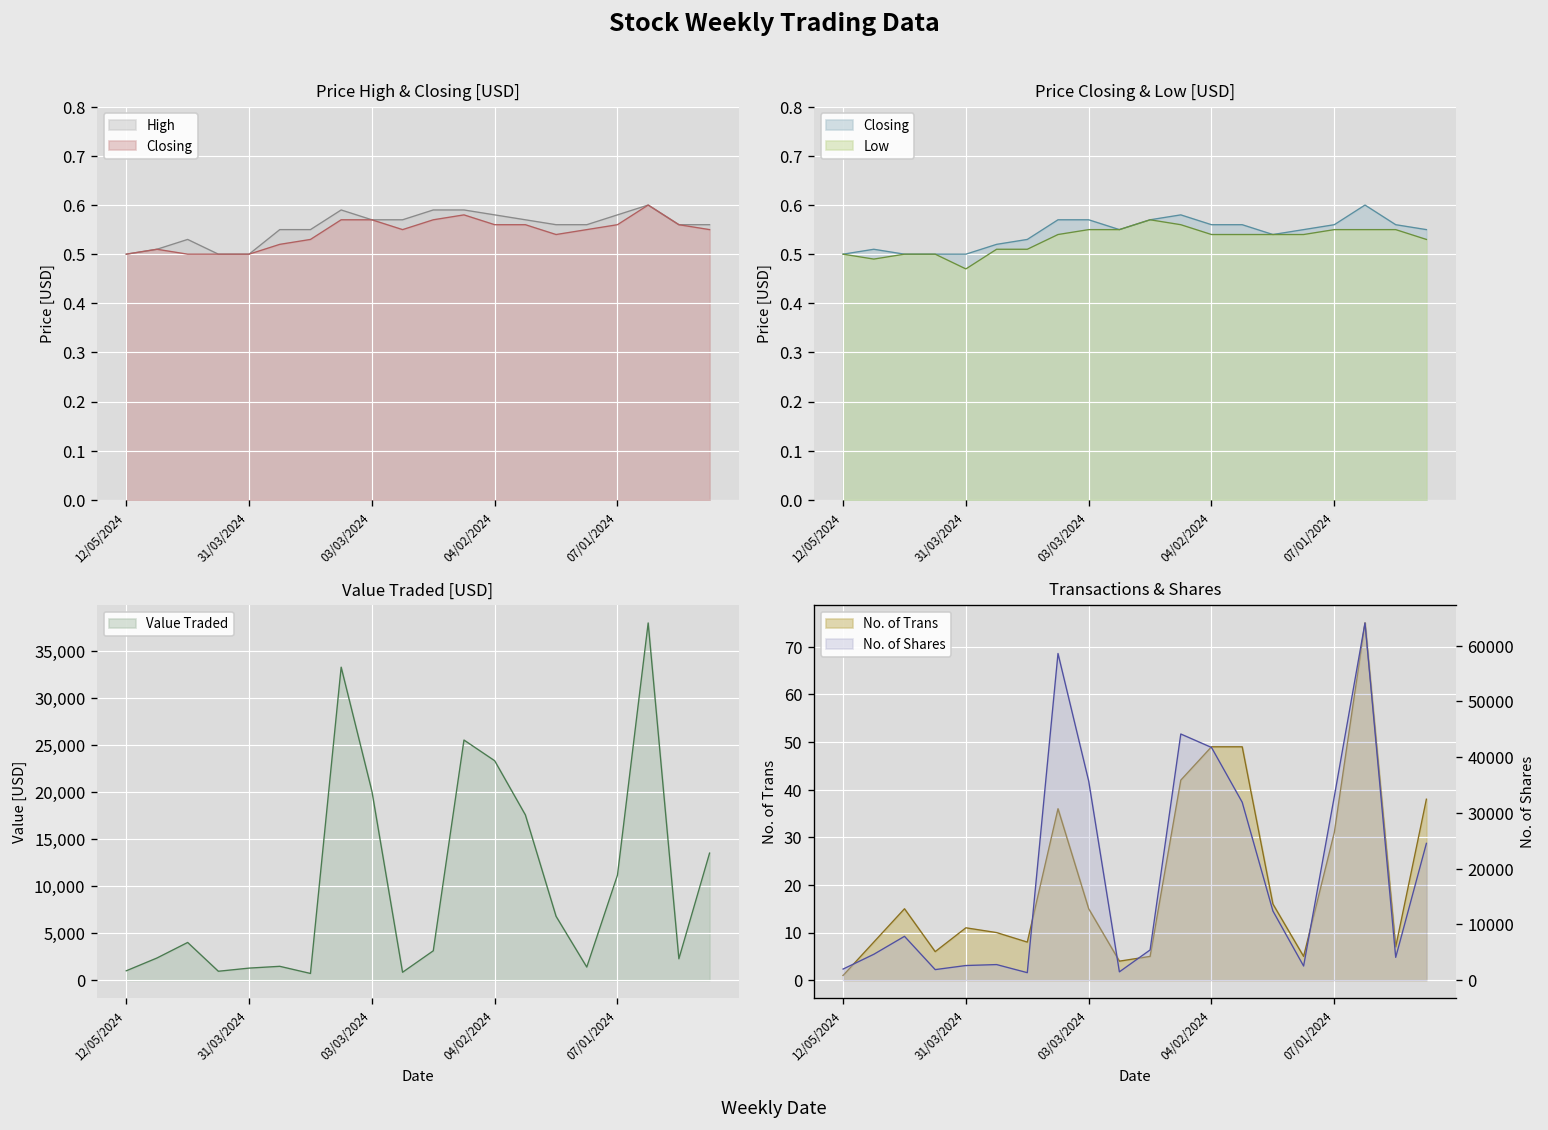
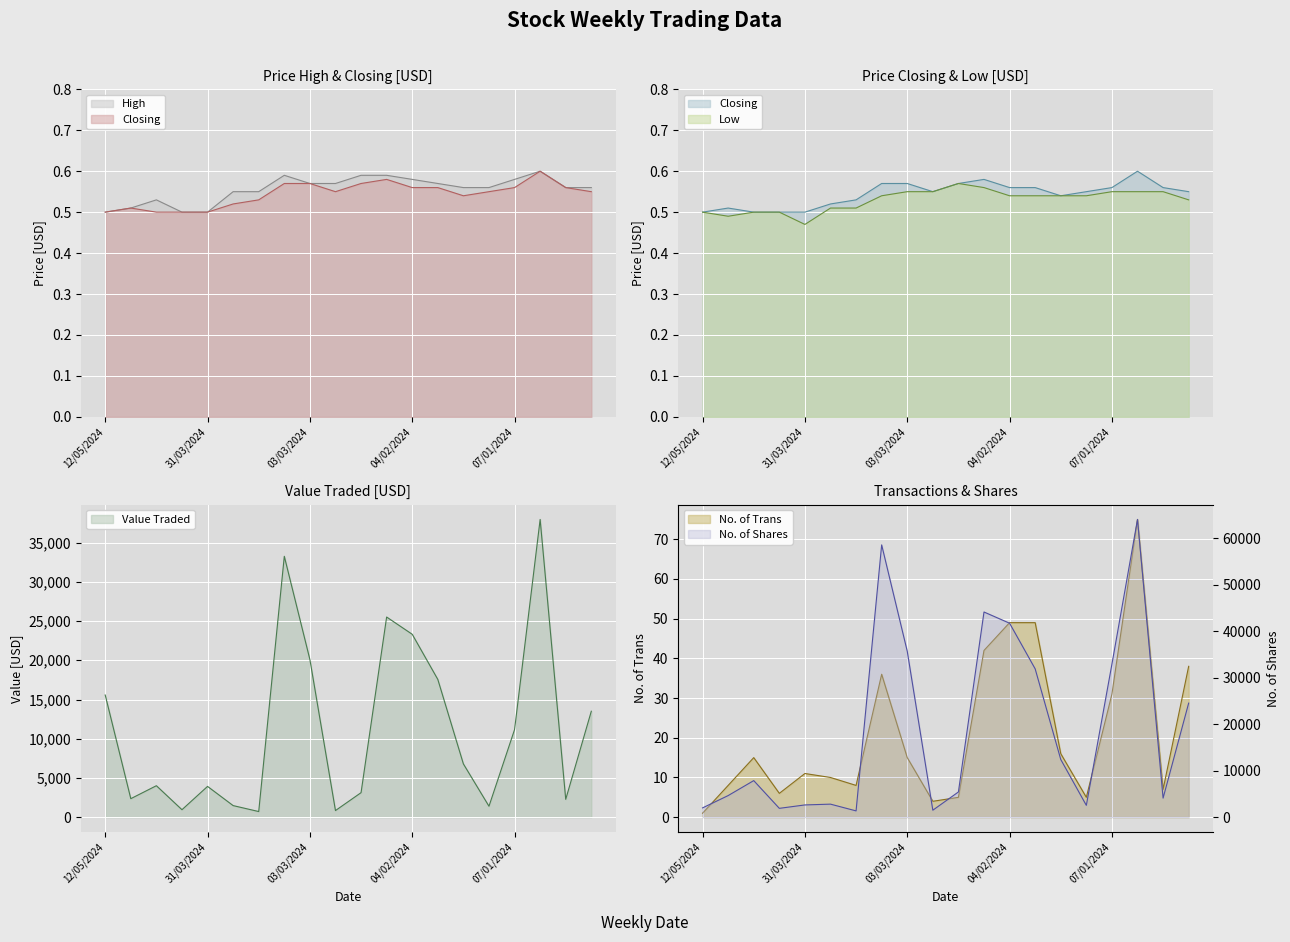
  {
    "Value Traded [USD]": {
-     "12/05/2024": "1,000",
-     "31/03/2024": "1,000",
+     "12/05/2024": "16,000",
+     "31/03/2024": "4,000",
      "03/03/2024": "20,000",
      "04/02/2024": "23,000",
      "07/01/2024": "11,000"
    }
  }
